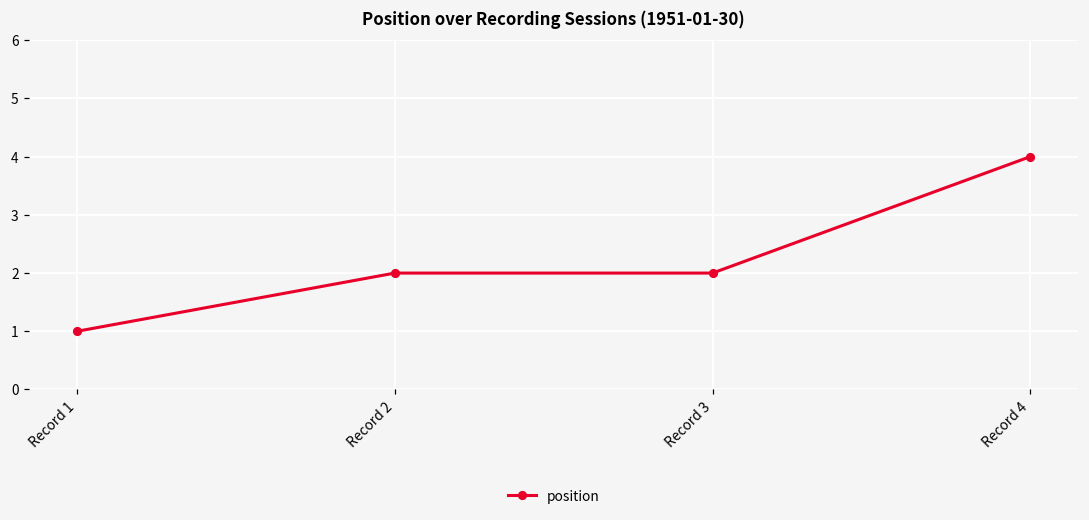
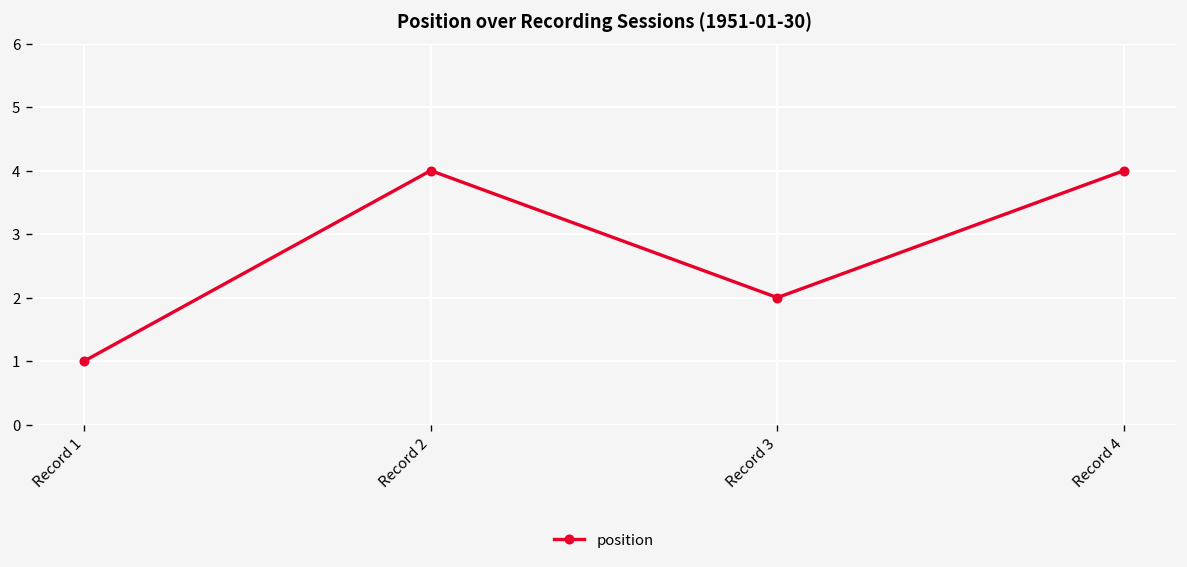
  {
    "Record 1": 1,
-   "Record 2": 2,
+   "Record 2": 4,
    "Record 3": 2,
    "Record 4": 4
  }
